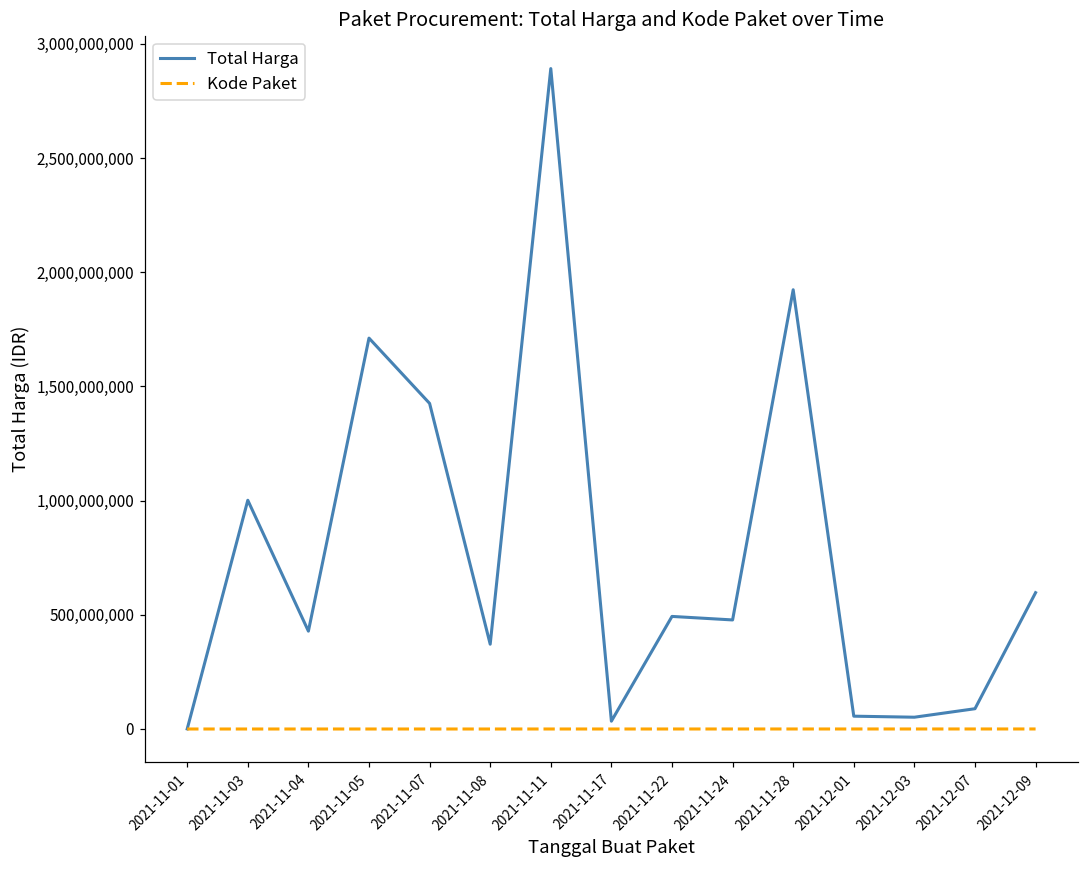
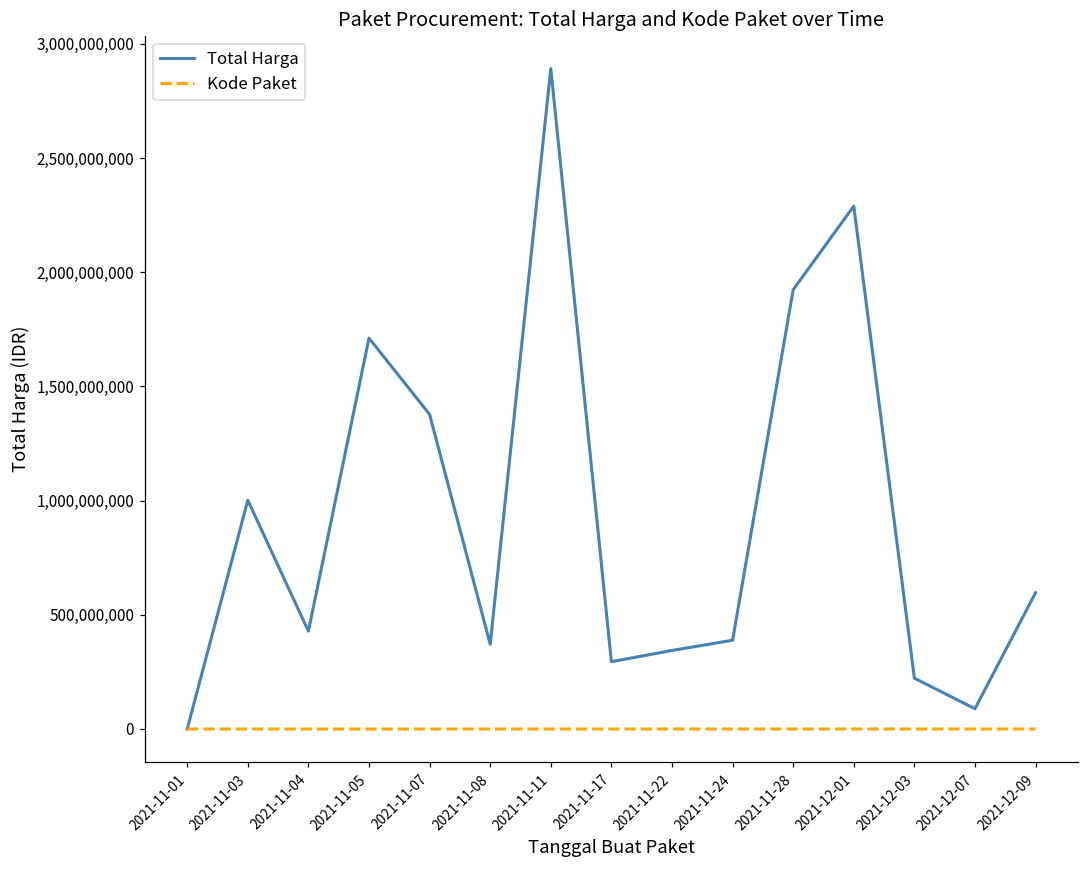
  {
    "Total Harga": {
      "2021-11-03": "1,000,000,000",
      "2021-11-04": "430,000,000",
      "2021-11-05": "1,710,000,000",
-     "2021-11-07": "1,430,000,000",
+     "2021-11-07": "1,380,000,000",
      "2021-11-08": "370,000,000",
      "2021-11-11": "2,890,000,000",
-     "2021-11-17": "30,000,000",
-     "2021-11-22": "490,000,000",
-     "2021-11-24": "480,000,000",
+     "2021-11-17": "290,000,000",
+     "2021-11-22": "340,000,000",
+     "2021-11-24": "390,000,000",
      "2021-11-28": "1,920,000,000",
-     "2021-12-01": "60,000,000",
-     "2021-12-03": "50,000,000",
+     "2021-12-01": "2,290,000,000",
+     "2021-12-03": "220,000,000",
      "2021-12-07": "90,000,000",
      "2021-12-09": "600,000,000"
    },
    "Kode Paket": {
      "2021-11-03": "0",
      "2021-11-04": "0",
      "2021-11-05": "0",
      "2021-11-07": "0",
      "2021-11-08": "0",
      "2021-11-11": "0",
      "2021-11-17": "0",
      "2021-11-22": "0",
      "2021-11-24": "0",
      "2021-11-28": "0",
      "2021-12-01": "0",
      "2021-12-03": "0",
      "2021-12-07": "0",
      "2021-12-09": "0"
    }
  }
